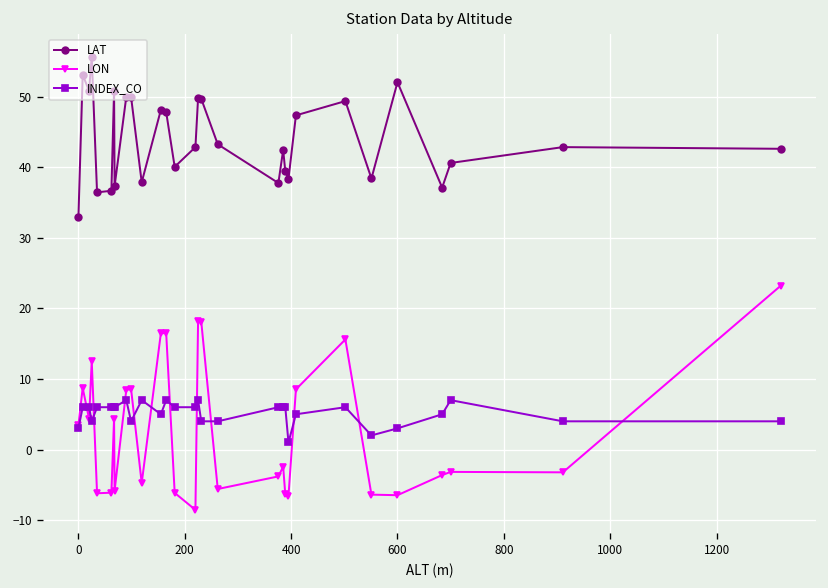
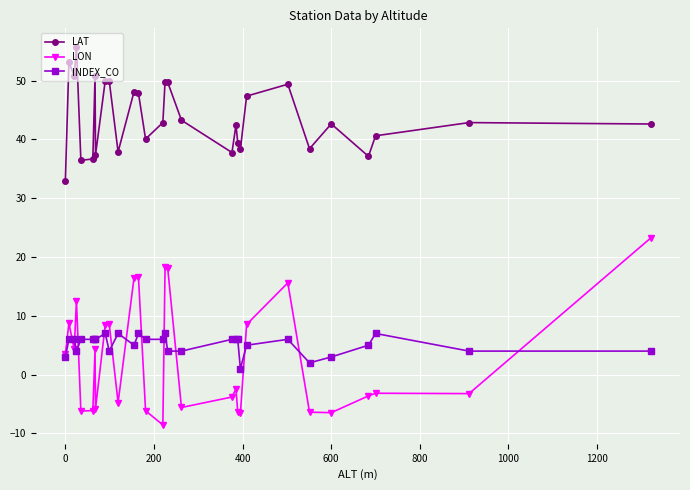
  {
    "LAT": {
      "0": 33,
-     "600": 52
+     "600": 43
    },
    "LON": {
      "0": 3,
      "600": -6
    },
    "INDEX_CO": {
      "0": 3,
      "600": 3
    }
  }
